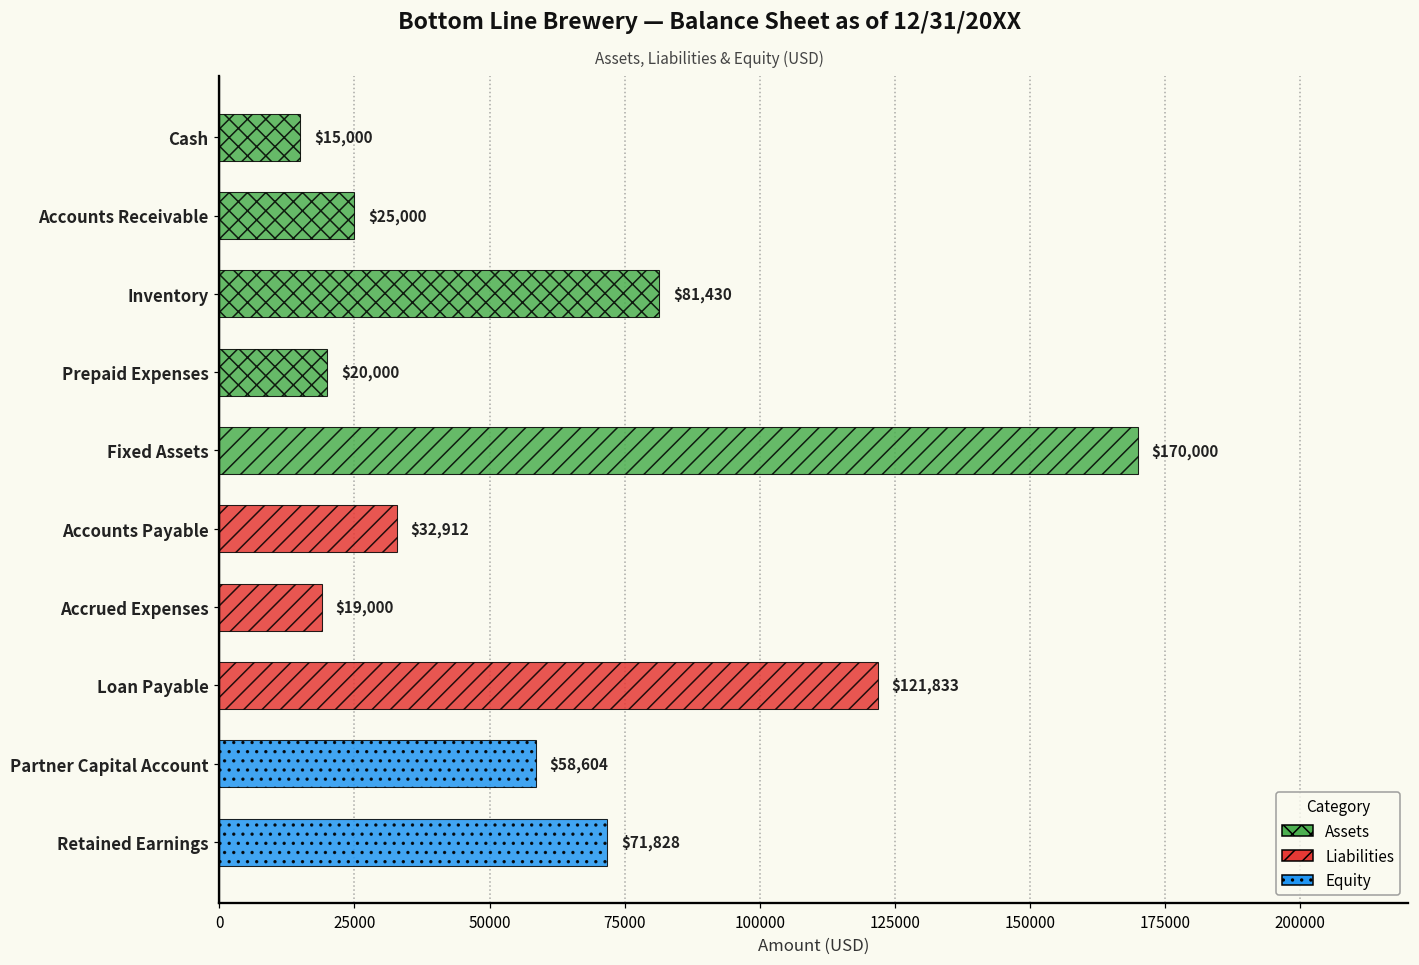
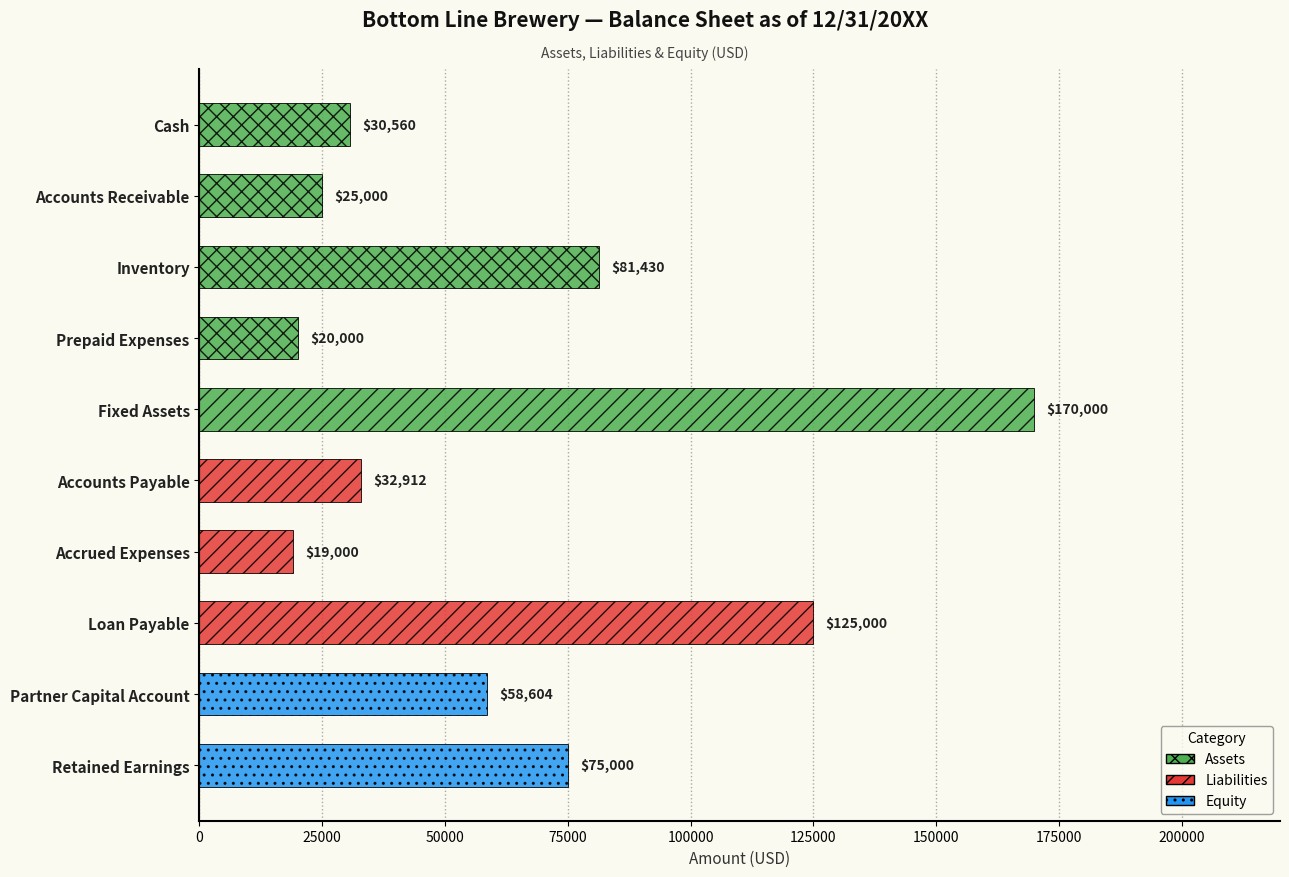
  {
-   "Cash": "$15,000",
+   "Cash": "$30,560",
    "Accounts Receivable": "$25,000",
    "Inventory": "$81,430",
    "Prepaid Expenses": "$20,000",
    "Fixed Assets": "$170,000",
    "Accounts Payable": "$32,912",
    "Accrued Expenses": "$19,000",
-   "Loan Payable": "$121,833",
+   "Loan Payable": "$125,000",
    "Partner Capital Account": "$58,604",
-   "Retained Earnings": "$71,828"
+   "Retained Earnings": "$75,000"
  }
